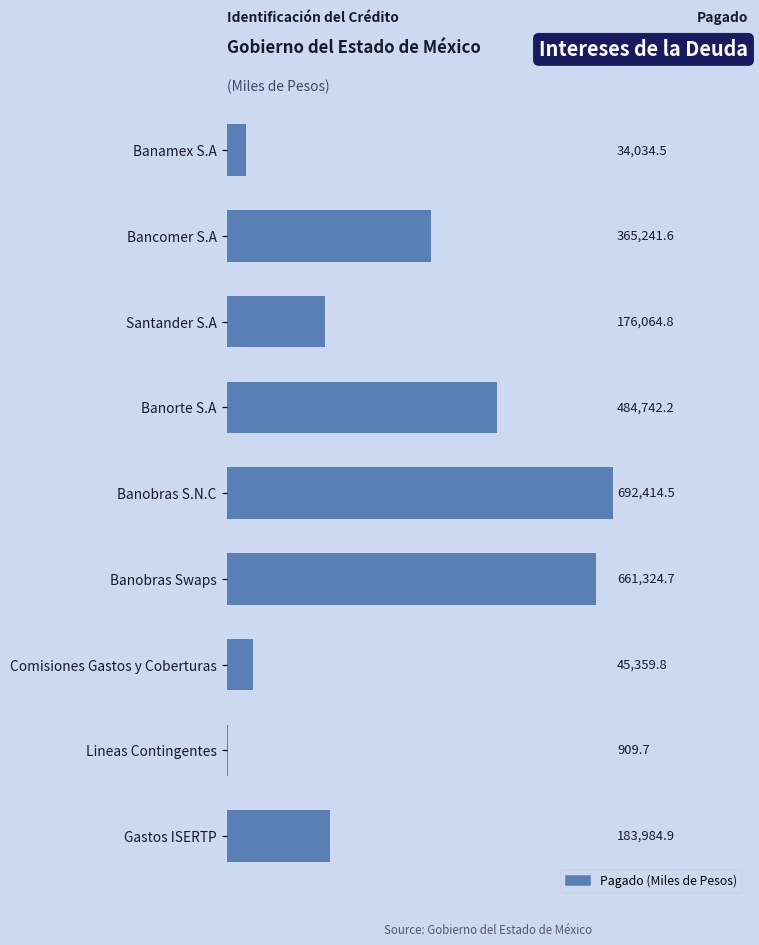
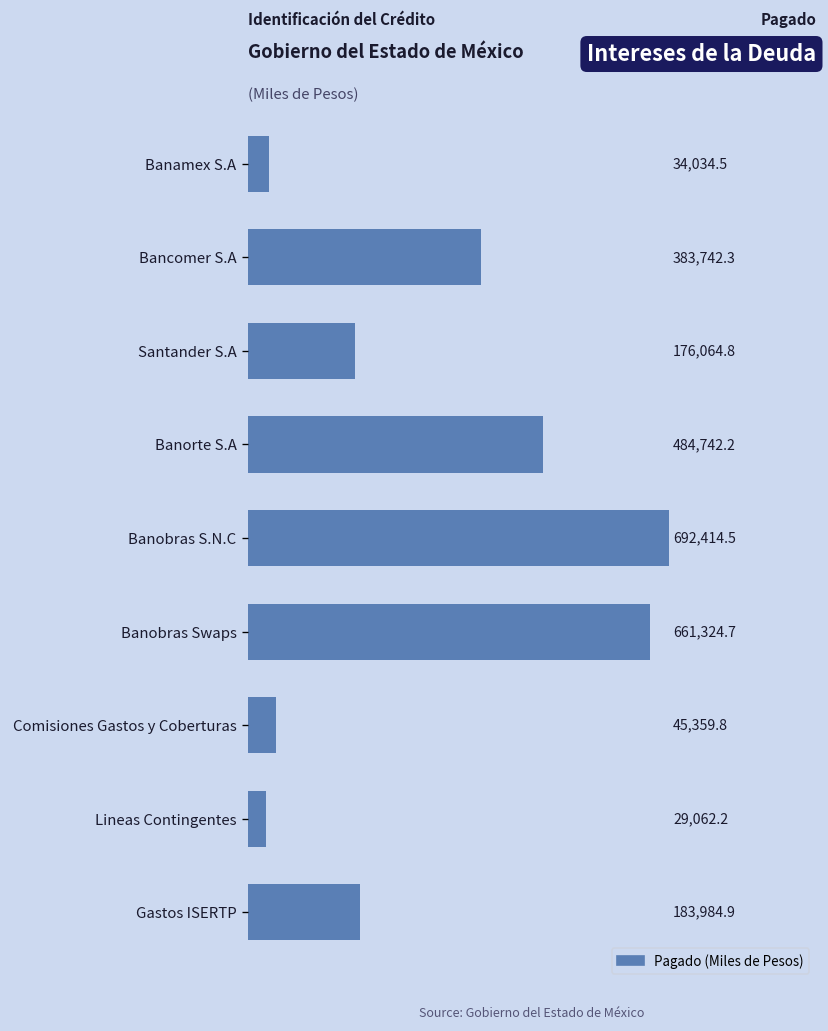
  {
-   "Bancomer S.A": "365,241.6",
+   "Bancomer S.A": "383,742.3",
    "Banobras S.N.C": "692,414.5",
    "Banobras Swaps": "661,324.7",
-   "Lineas Contingentes": "909.7"
+   "Lineas Contingentes": "29,062.2"
  }
